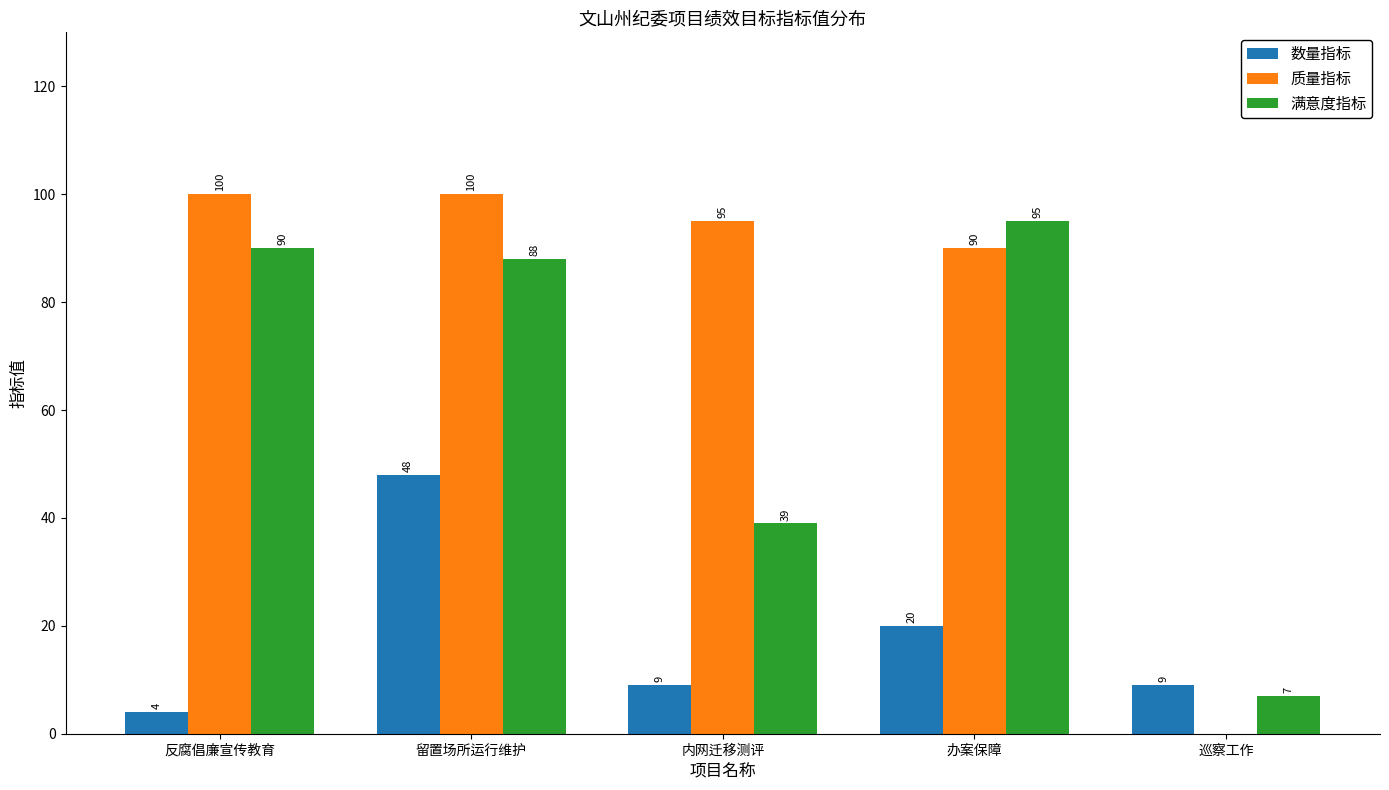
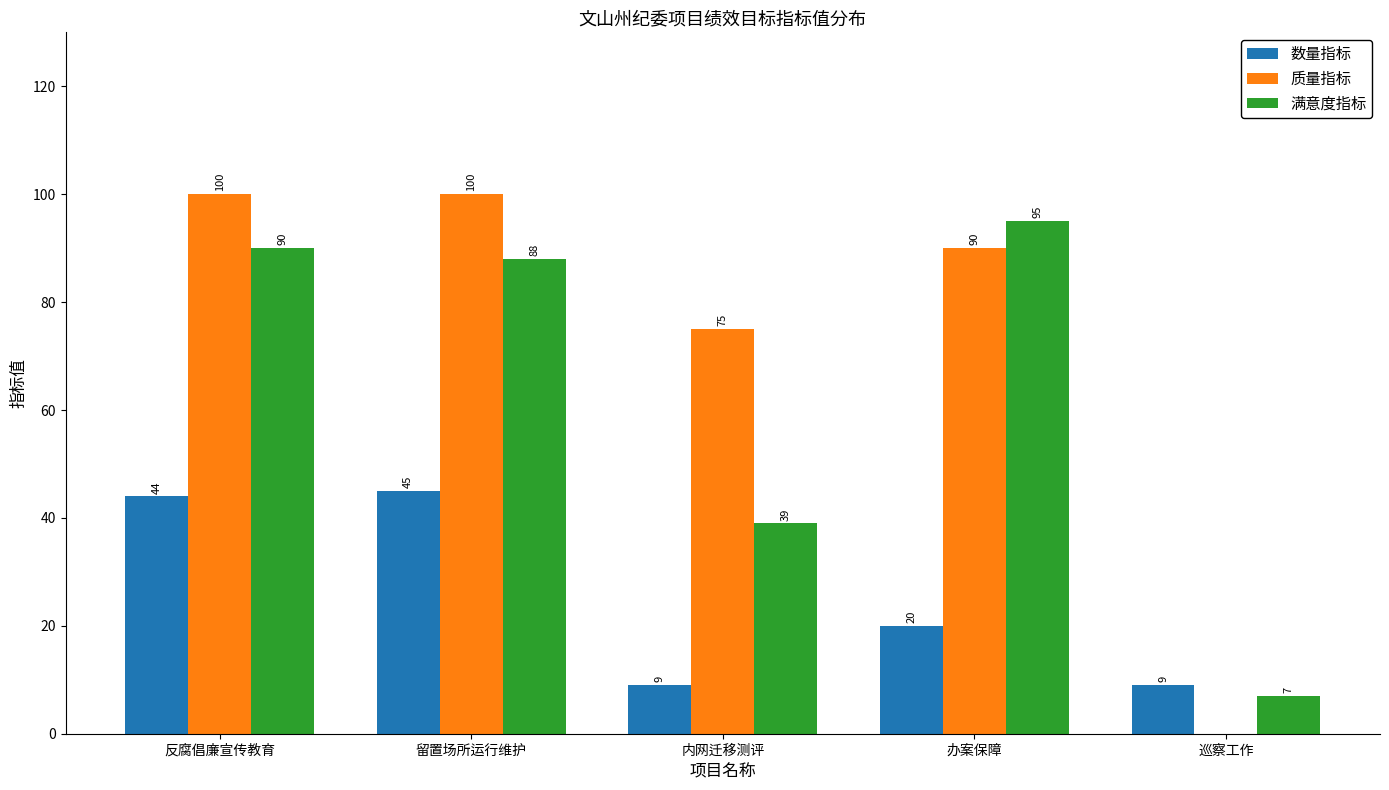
  {
    "数量指标": {
-     "反腐倡廉宣传教育": 4,
-     "留置场所运行维护": 48,
+     "反腐倡廉宣传教育": 44,
+     "留置场所运行维护": 45,
      "内网迁移测评": 9,
      "办案保障": 20,
      "巡察工作": 9
    },
    "质量指标": {
      "反腐倡廉宣传教育": 100,
      "留置场所运行维护": 100,
-     "内网迁移测评": 95,
+     "内网迁移测评": 75,
      "办案保障": 90
    },
    "满意度指标": {
      "反腐倡廉宣传教育": 90,
      "留置场所运行维护": 88,
      "内网迁移测评": 39,
      "办案保障": 95,
      "巡察工作": 7
    }
  }
